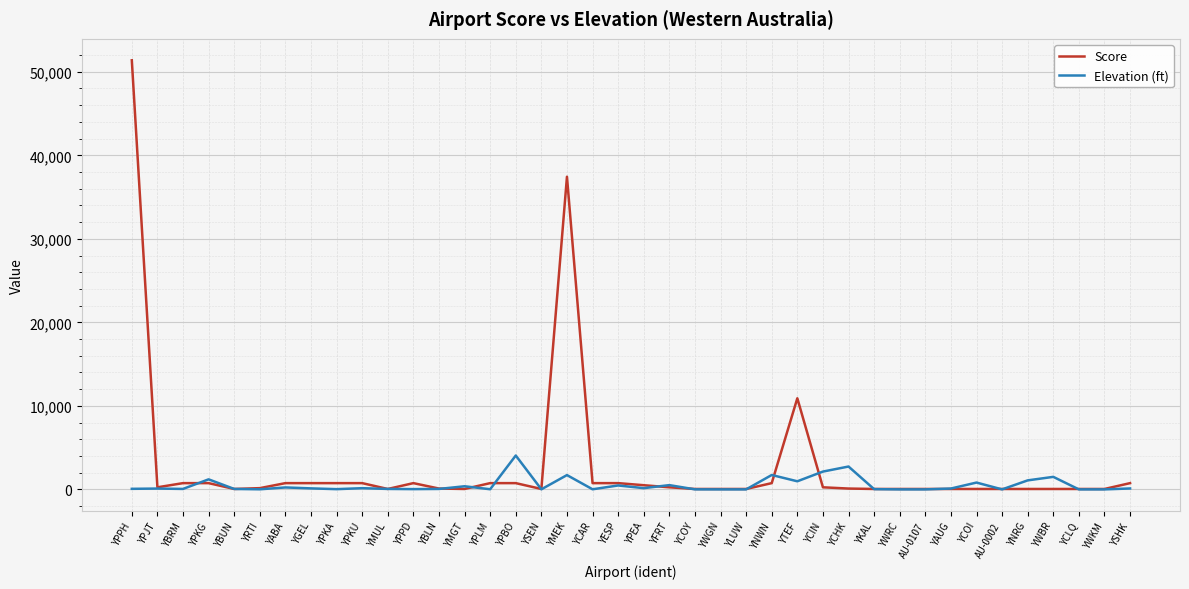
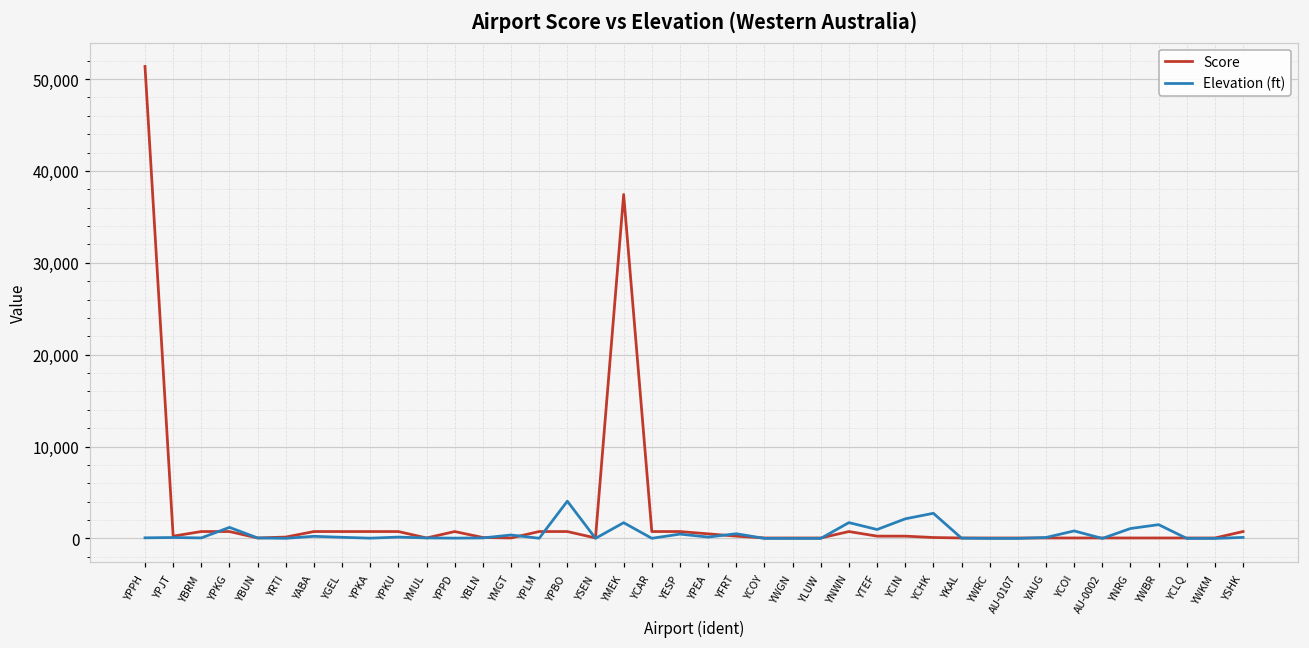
  {
    "Score": {
      "YPPH": "51,000",
      "YBRM": "1,000",
      "YPKG": "1,000",
      "YABA": "1,000",
      "YGEL": "1,000",
      "YPKA": "1,000",
      "YPKU": "1,000",
      "YPPD": "1,000",
      "YMGT": "0",
      "YPLM": "1,000",
      "YPBO": "1,000",
      "YMEK": "37,000",
      "YCAR": "1,000",
      "YPEA": "1,000",
      "YNWN": "1,000",
-     "YTEF": "11,000",
+     "YTEF": "0",
      "YCIN": "0",
      "YCHK": "0",
      "YCOI": "0",
      "YNRG": "0",
      "YWBR": "0",
      "YSHK": "1,000"
    },
    "Elevation (ft)": {
      "YPPH": "0",
      "YBRM": "0",
      "YPKG": "1,000",
      "YABA": "0",
      "YGEL": "0",
      "YPKA": "0",
      "YPKU": "0",
      "YPPD": "0",
      "YMGT": "0",
      "YPLM": "0",
      "YPBO": "4,000",
      "YMEK": "2,000",
      "YCAR": "0",
      "YPEA": "0",
      "YNWN": "2,000",
      "YTEF": "1,000",
      "YCIN": "2,000",
      "YCHK": "3,000",
      "YCOI": "1,000",
      "YNRG": "1,000",
      "YWBR": "2,000",
      "YSHK": "0"
    }
  }
